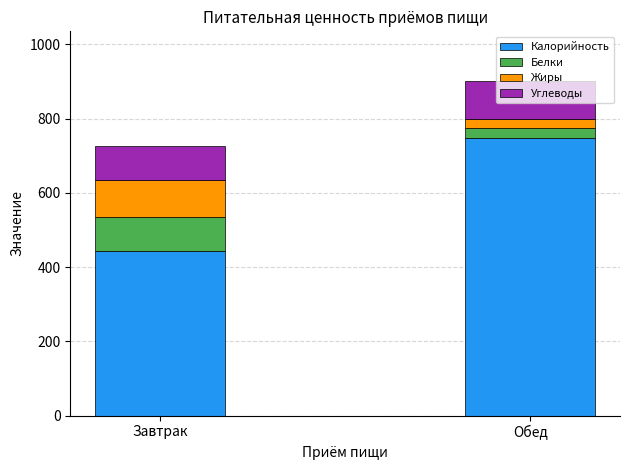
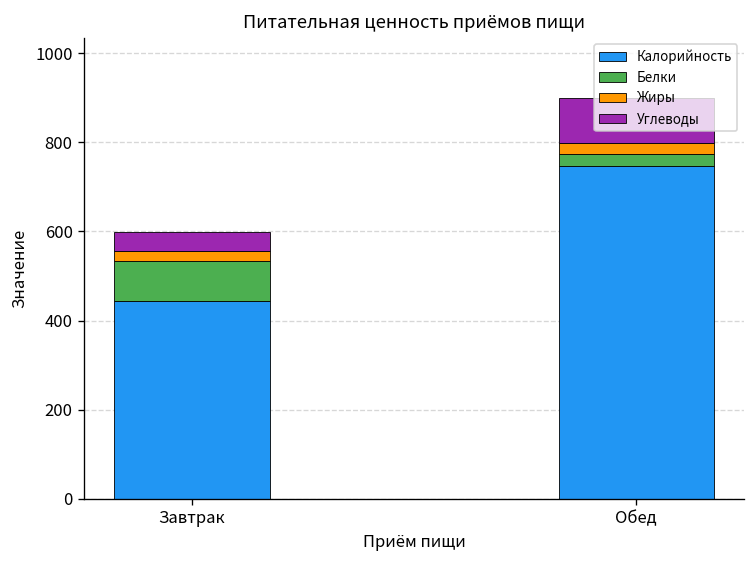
  {
    "Калорийность": {
      "Завтрак": 440,
      "Обед": 750
    },
    "Белки": {
      "Завтрак": 90,
      "Обед": 30
    },
    "Жиры": {
-     "Завтрак": 100,
+     "Завтрак": 20,
      "Обед": 30
    },
    "Углеводы": {
-     "Завтрак": 90
+     "Завтрак": 40
    }
  }
